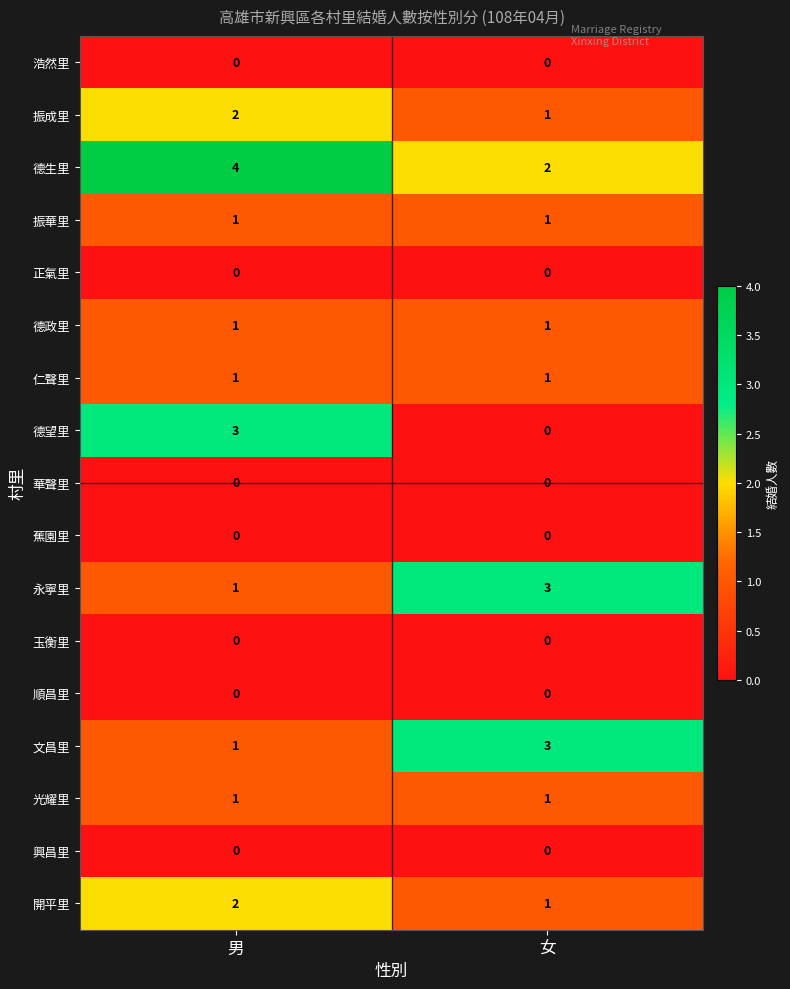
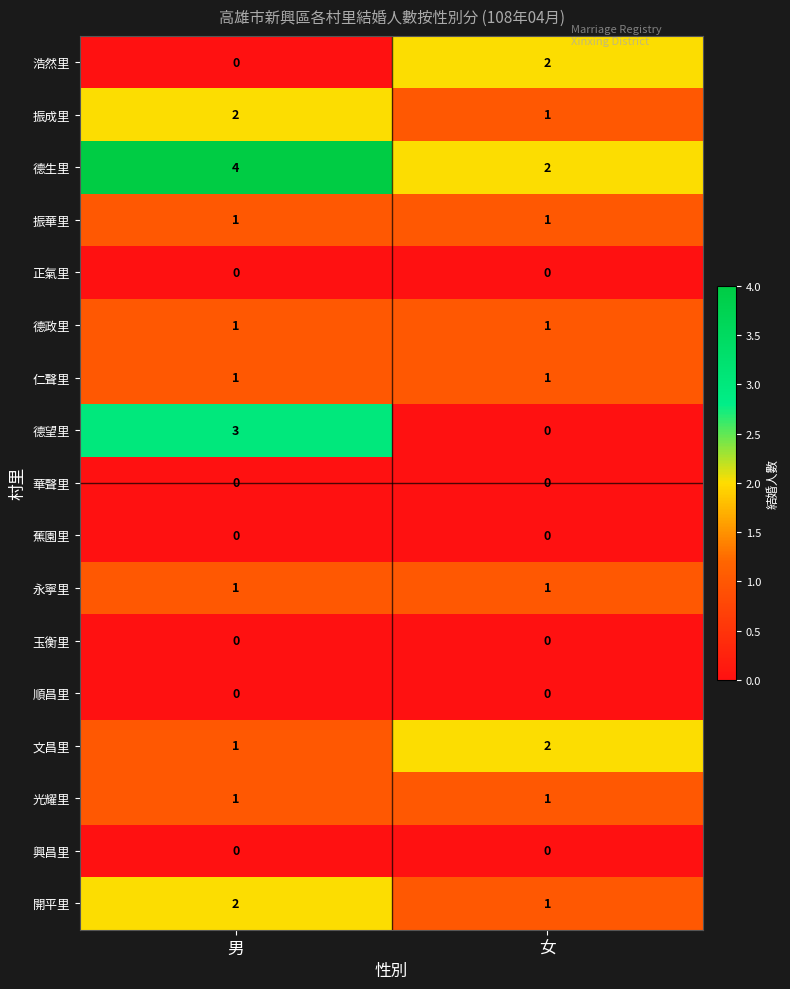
  {
    "浩然里": {
      "男": 0,
-     "女": 0
+     "女": 2
    },
    "振成里": {
      "男": 2,
      "女": 1
    },
    "德生里": {
      "男": 4,
      "女": 2
    },
    "振華里": {
      "男": 1,
      "女": 1
    },
    "正氣里": {
      "男": 0,
      "女": 0
    },
    "德政里": {
      "男": 1,
      "女": 1
    },
    "仁聲里": {
      "男": 1,
      "女": 1
    },
    "德望里": {
      "男": 3,
      "女": 0
    },
    "華聲里": {
      "男": 0,
      "女": 0
    },
    "蕉園里": {
      "男": 0,
      "女": 0
    },
    "永寧里": {
      "男": 1,
-     "女": 3
+     "女": 1
    },
    "玉衡里": {
      "男": 0,
      "女": 0
    },
    "順昌里": {
      "男": 0,
      "女": 0
    },
    "文昌里": {
      "男": 1,
-     "女": 3
+     "女": 2
    },
    "光耀里": {
      "男": 1,
      "女": 1
    },
    "興昌里": {
      "男": 0,
      "女": 0
    },
    "開平里": {
      "男": 2,
      "女": 1
    }
  }
